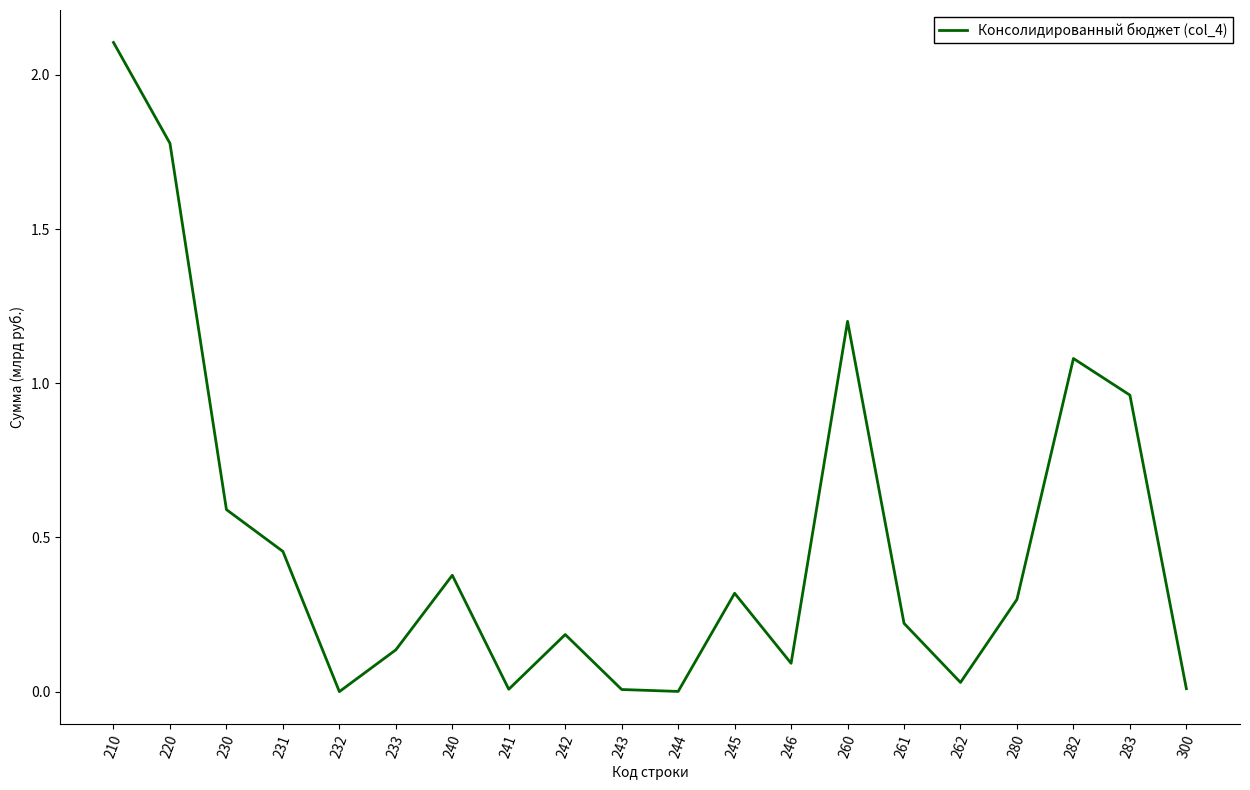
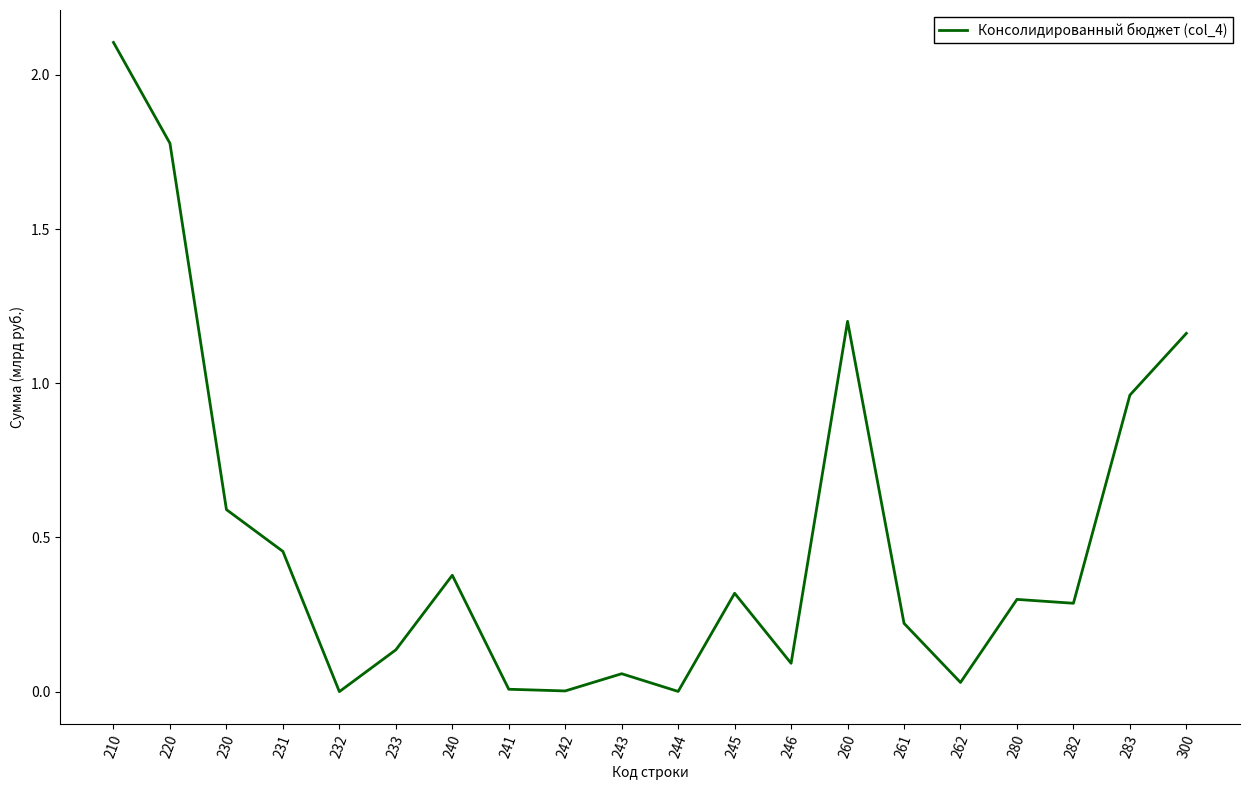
  {
    "210": 2.11,
    "220": 1.78,
    "230": 0.59,
    "231": 0.45,
    "232": 0.00,
    "233": 0.14,
    "240": 0.38,
    "241": 0.01,
-   "242": 0.19,
-   "243": 0.01,
+   "242": 0.00,
+   "243": 0.06,
    "244": 0.00,
    "245": 0.32,
    "246": 0.09,
    "260": 1.20,
    "261": 0.22,
    "262": 0.03,
    "280": 0.30,
-   "282": 1.08,
+   "282": 0.29,
    "283": 0.96,
-   "300": 0.01
+   "300": 1.16
  }
